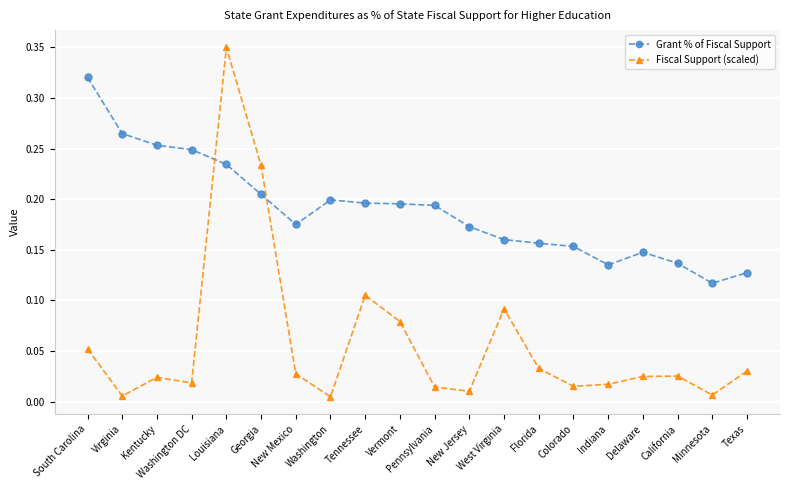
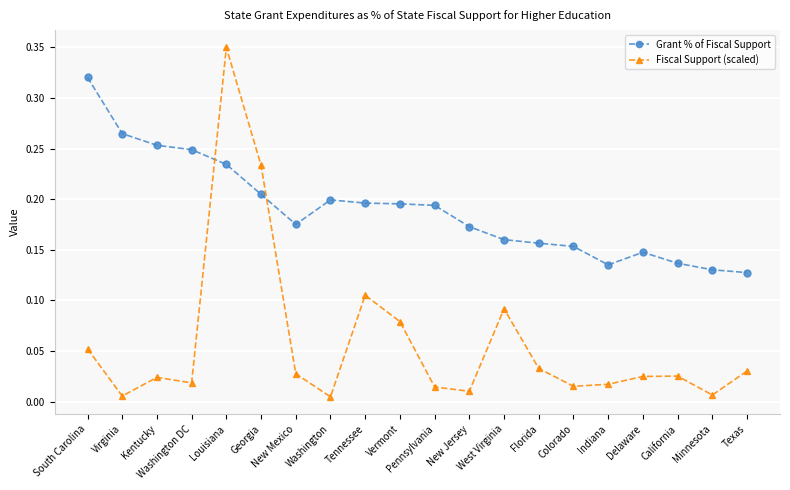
  {
    "Grant % of Fiscal Support": {
      "South Carolina": 0.320,
      "Virginia": 0.265,
      "Kentucky": 0.253,
      "Washington DC": 0.249,
      "Louisiana": 0.234,
      "Georgia": 0.205,
      "New Mexico": 0.175,
      "Washington": 0.199,
      "Tennessee": 0.196,
      "Vermont": 0.195,
      "Pennsylvania": 0.194,
      "New Jersey": 0.173,
      "West Virginia": 0.160,
      "Florida": 0.157,
      "Colorado": 0.153,
      "Indiana": 0.135,
      "Delaware": 0.148,
      "California": 0.137,
-     "Minnesota": 0.117,
+     "Minnesota": 0.130,
      "Texas": 0.127
    },
    "Fiscal Support (scaled)": {
      "South Carolina": 0.052,
      "Virginia": 0.005,
      "Kentucky": 0.024,
      "Washington DC": 0.018,
      "Louisiana": 0.350,
      "Georgia": 0.233,
      "New Mexico": 0.027,
      "Washington": 0.005,
      "Tennessee": 0.105,
      "Vermont": 0.079,
      "Pennsylvania": 0.014,
      "New Jersey": 0.010,
      "West Virginia": 0.092,
      "Florida": 0.033,
      "Colorado": 0.015,
      "Indiana": 0.017,
      "Delaware": 0.025,
      "California": 0.025,
      "Minnesota": 0.006,
      "Texas": 0.030
    }
  }
